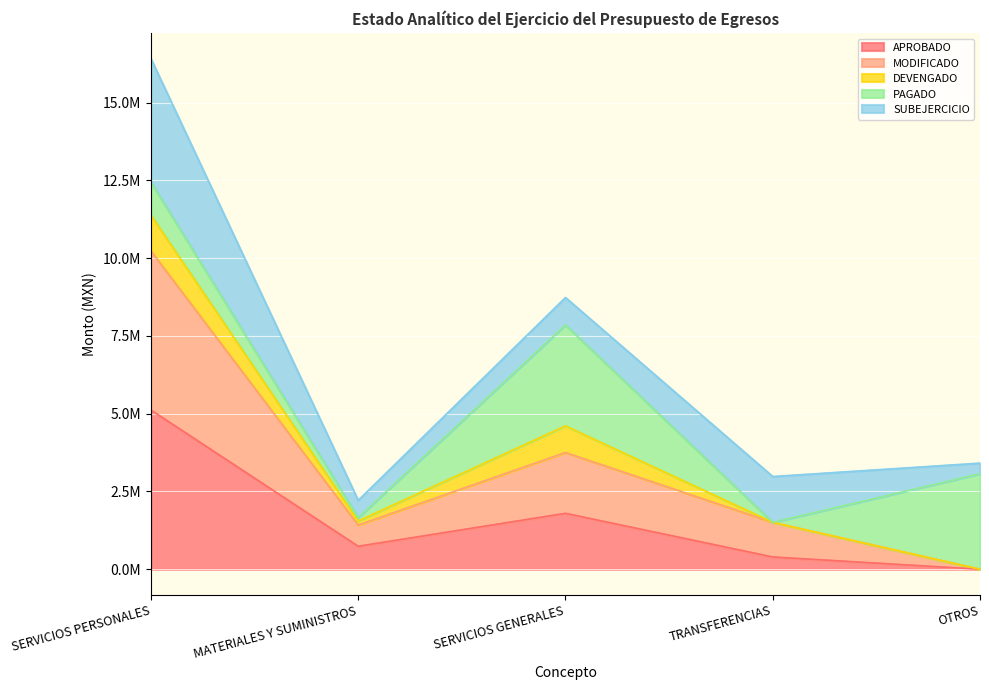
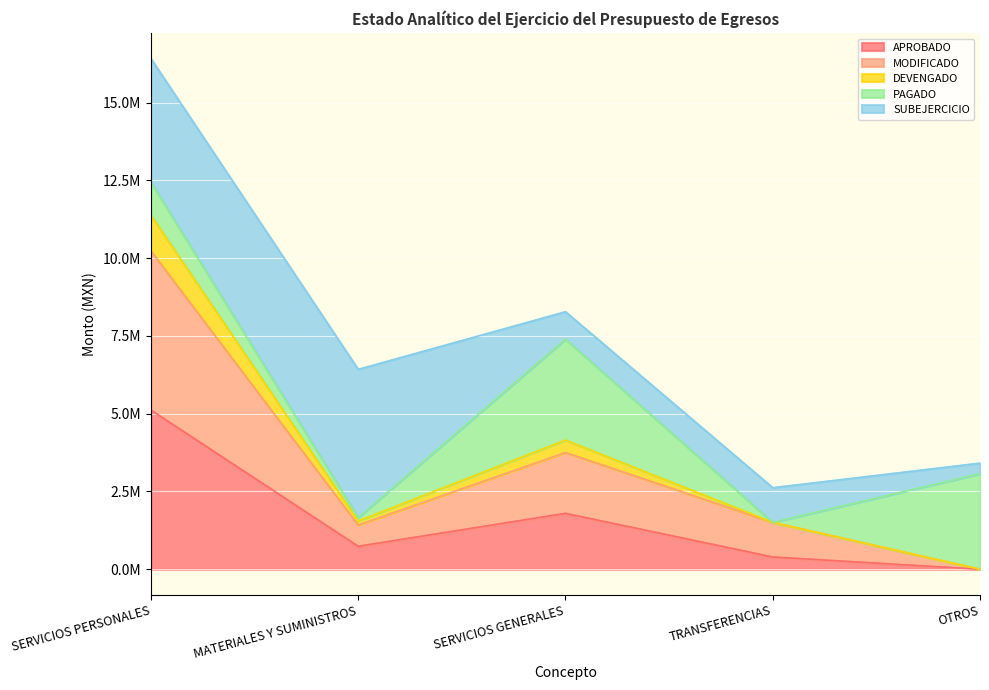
  {
    "DEVENGADO": {
      "SERVICIOS PERSONALES": 1100000,
      "MATERIALES Y SUMINISTROS": 100000,
-     "SERVICIOS GENERALES": 900000
+     "SERVICIOS GENERALES": 400000
    },
    "PAGADO": {
      "SERVICIOS PERSONALES": 1100000,
      "MATERIALES Y SUMINISTROS": 100000,
      "SERVICIOS GENERALES": 3200000,
      "OTROS": 3100000
    },
    "SUBEJERCICIO": {
      "SERVICIOS PERSONALES": 4000000,
-     "MATERIALES Y SUMINISTROS": 600000,
+     "MATERIALES Y SUMINISTROS": 4800000,
      "SERVICIOS GENERALES": 900000,
-     "TRANSFERENCIAS": 1500000,
+     "TRANSFERENCIAS": 1100000,
      "OTROS": 300000
    }
  }
